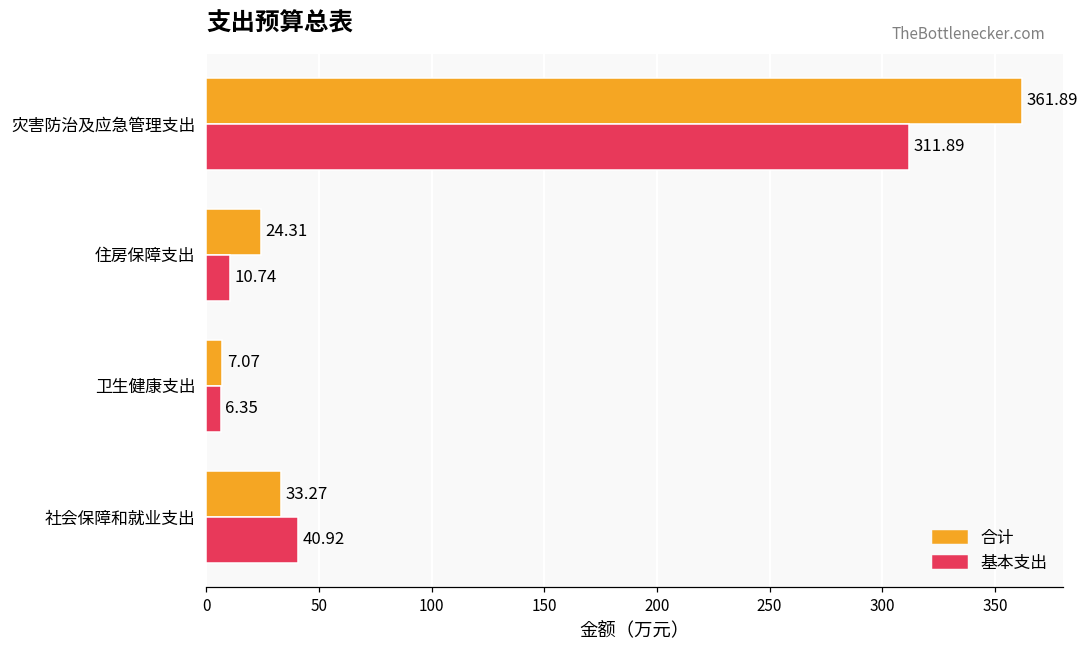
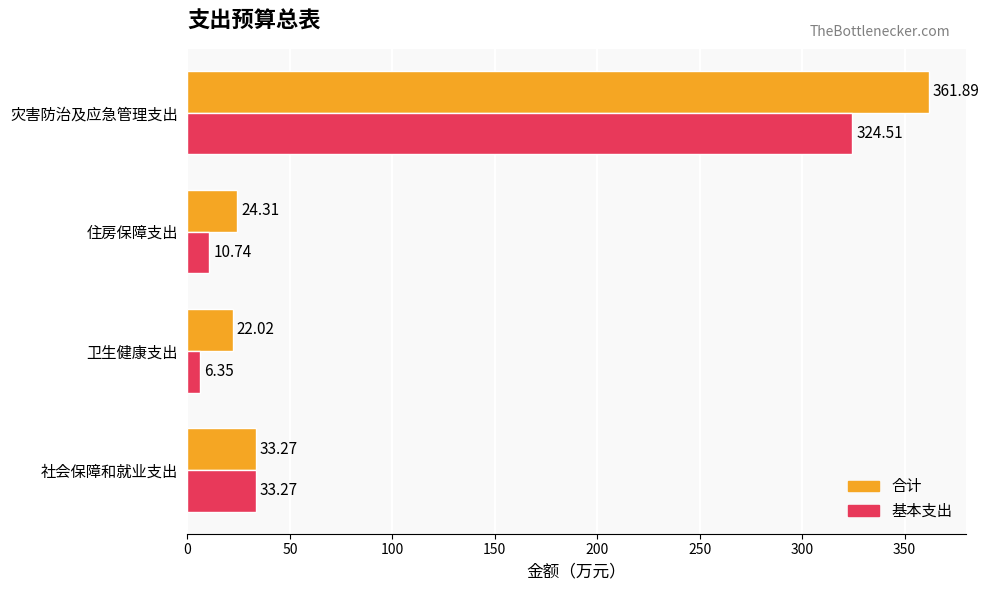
  {
    "合计": {
      "灾害防治及应急管理支出": 361.89,
      "住房保障支出": 24.31,
-     "卫生健康支出": 7.07,
+     "卫生健康支出": 22.02,
      "社会保障和就业支出": 33.27
    },
    "基本支出": {
-     "灾害防治及应急管理支出": 311.89,
+     "灾害防治及应急管理支出": 324.51,
      "住房保障支出": 10.74,
      "卫生健康支出": 6.35,
-     "社会保障和就业支出": 40.92
+     "社会保障和就业支出": 33.27
    }
  }
